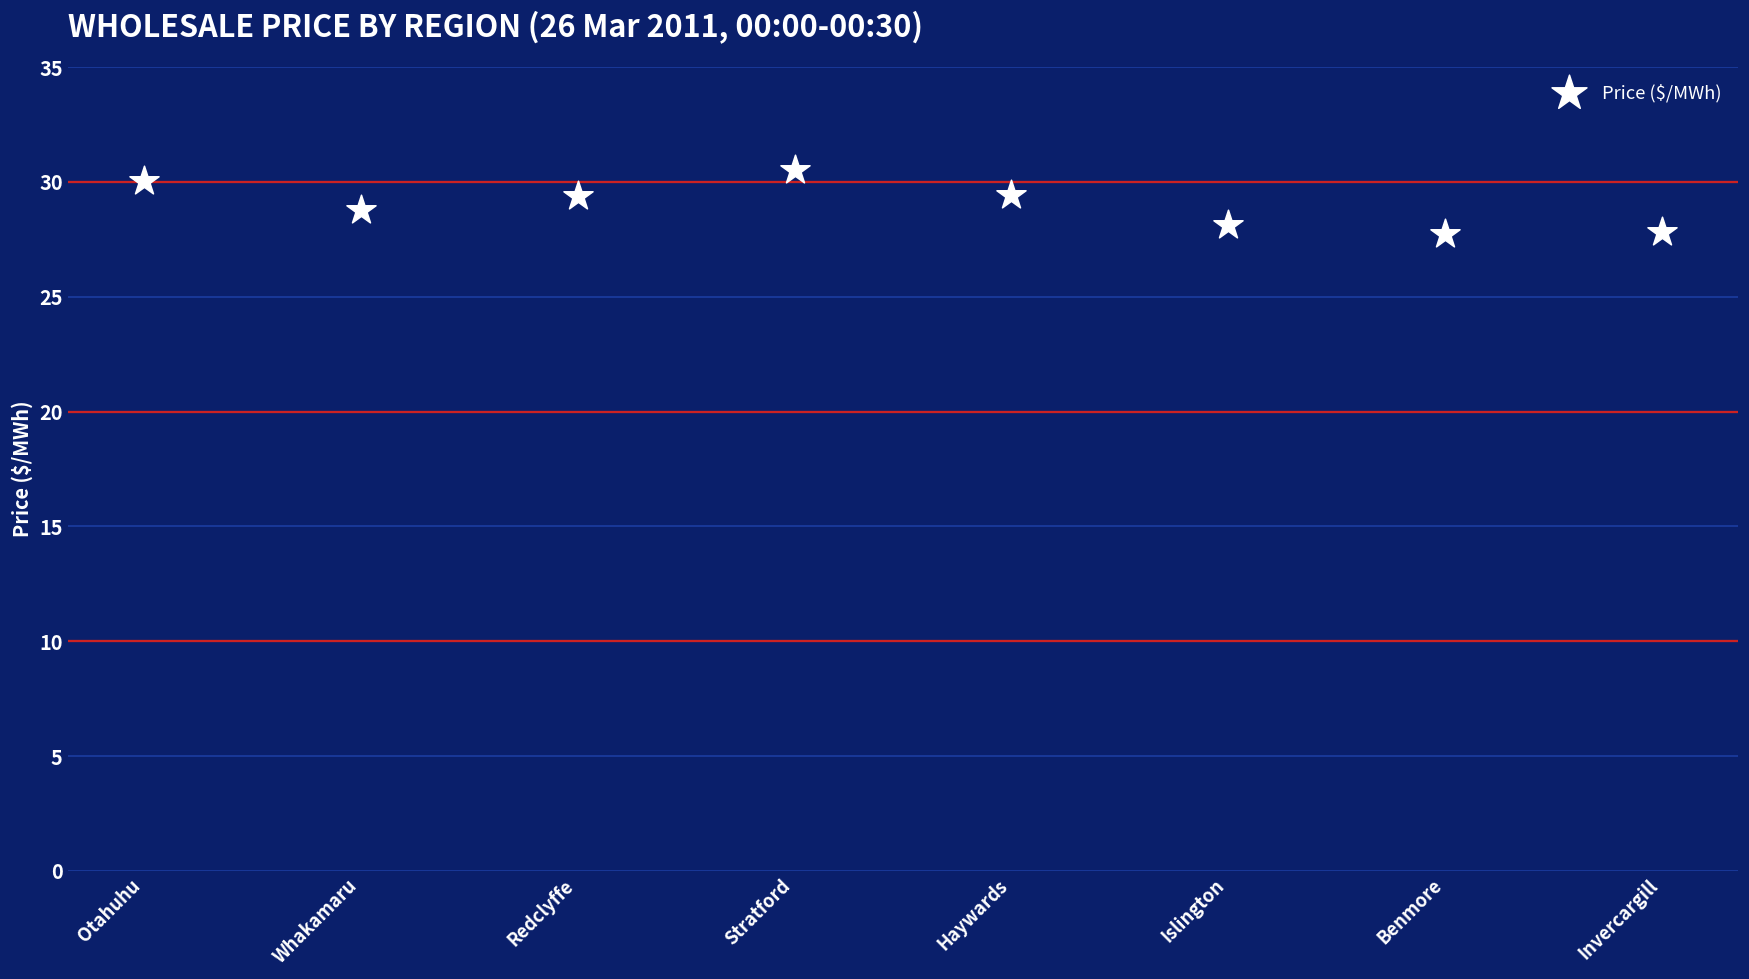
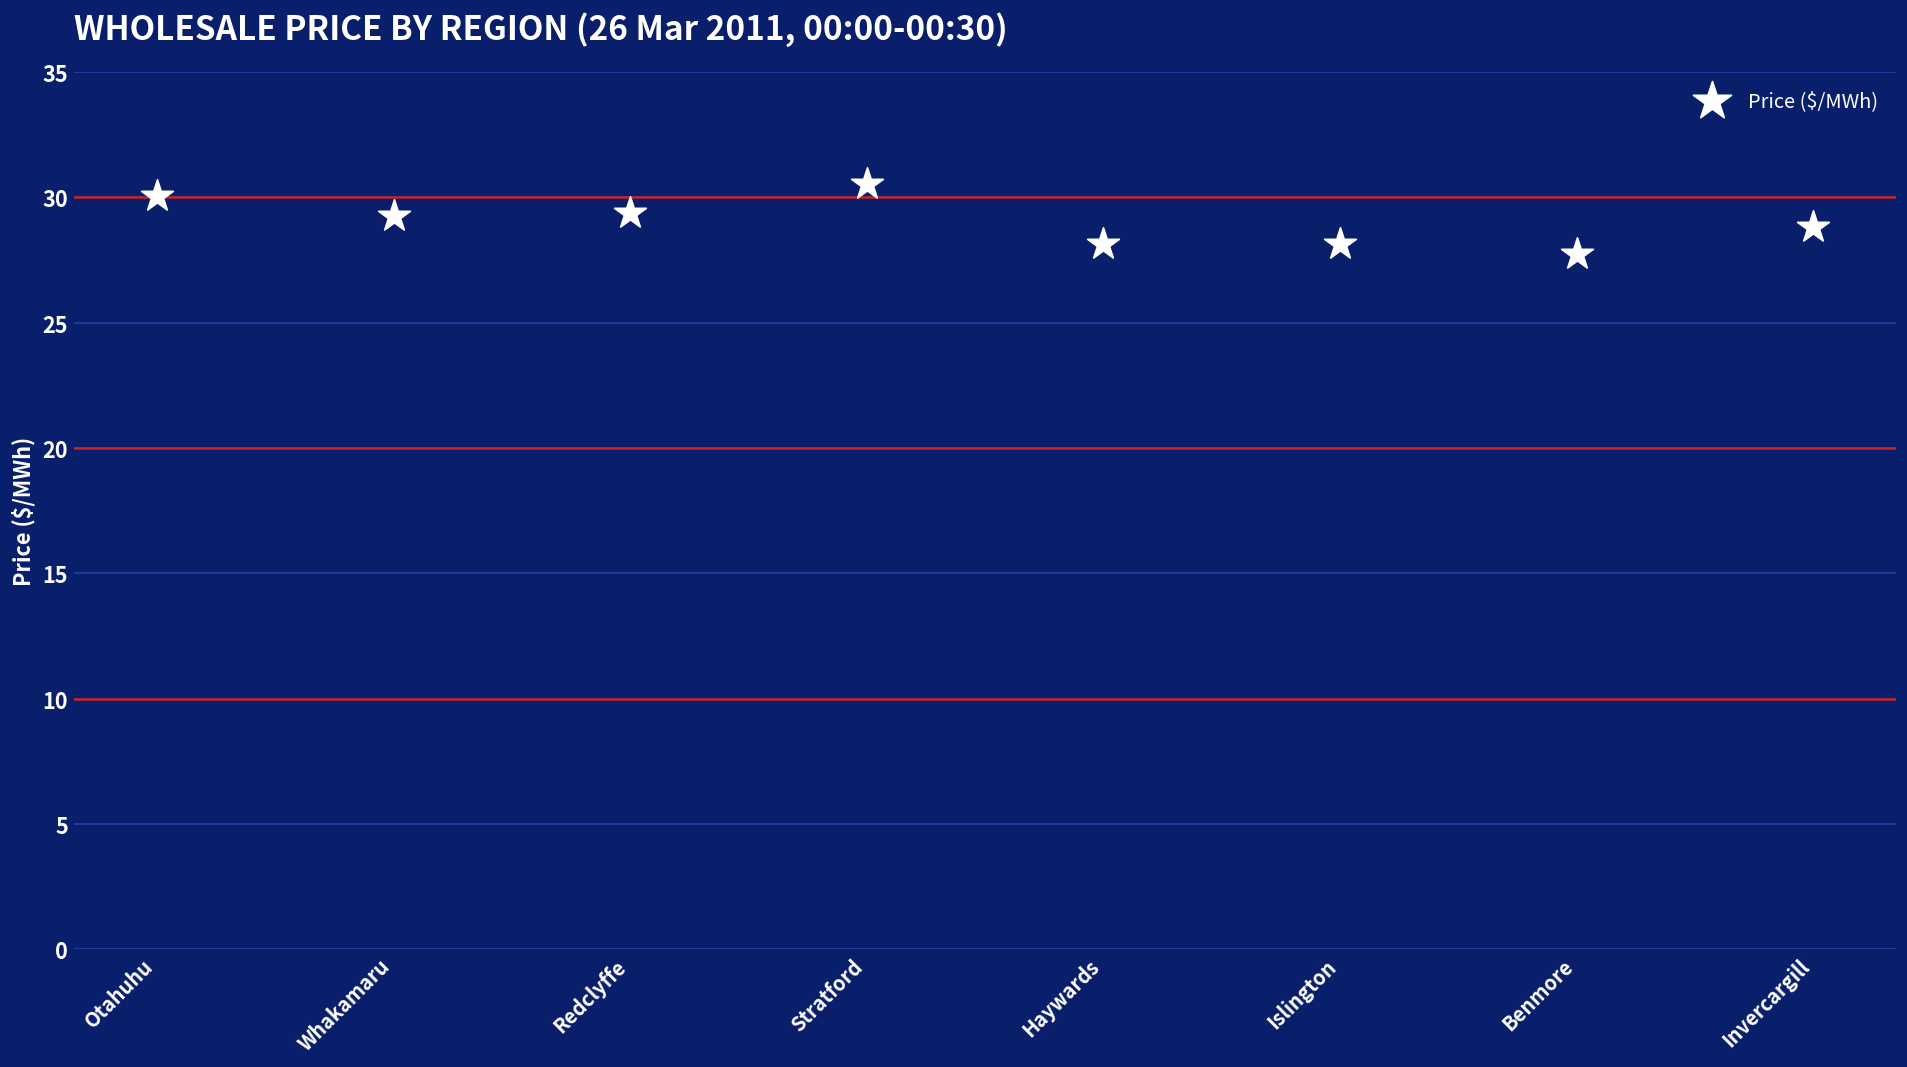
  {
-   "Whakamaru": 28.8,
-   "Haywards": 29.4,
-   "Invercargill": 27.8
+   "Whakamaru": 29.3,
+   "Haywards": 28.2,
+   "Invercargill": 28.8
  }
